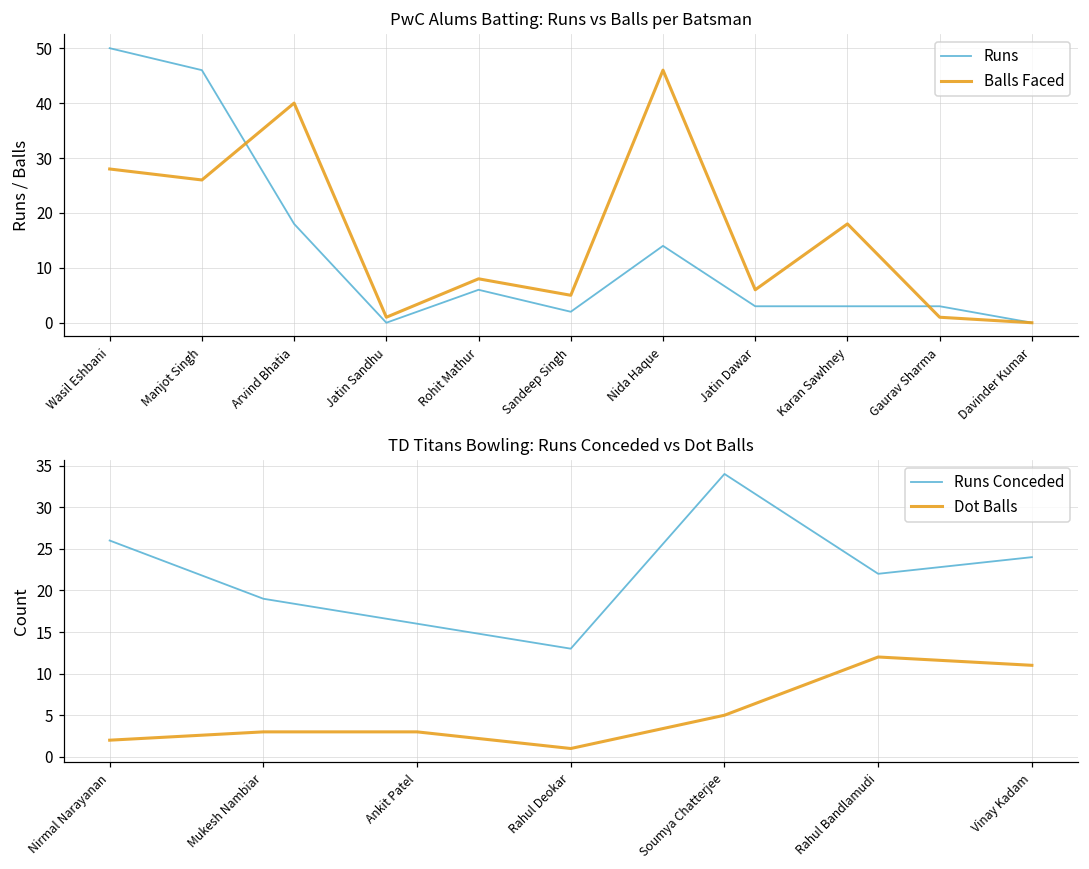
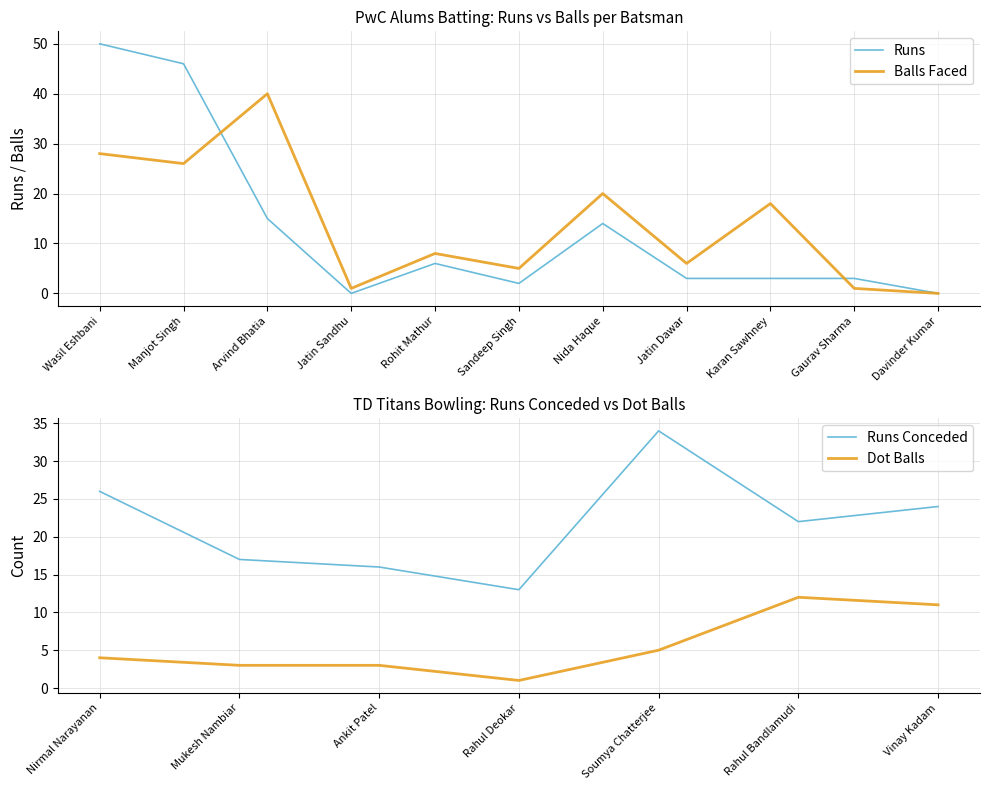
  {
    "PwC Alums Batting: Runs vs Balls per Batsman": {
      "Runs": {
        "Wasil Eshbani": 50,
        "Manjot Singh": 46,
-       "Arvind Bhatia": 18,
+       "Arvind Bhatia": 15,
        "Jatin Sandhu": 0,
        "Rohit Mathur": 6,
        "Sandeep Singh": 2,
        "Nida Haque": 14,
        "Jatin Dawar": 3,
        "Karan Sawhney": 3,
        "Gaurav Sharma": 3
      },
      "Balls Faced": {
        "Wasil Eshbani": 28,
        "Manjot Singh": 26,
        "Arvind Bhatia": 40,
        "Jatin Sandhu": 1,
        "Rohit Mathur": 8,
        "Sandeep Singh": 5,
-       "Nida Haque": 46,
+       "Nida Haque": 20,
        "Jatin Dawar": 6,
        "Karan Sawhney": 18,
        "Gaurav Sharma": 1
      }
    },
    "TD Titans Bowling: Runs Conceded vs Dot Balls": {
      "Runs Conceded": {
        "Nirmal Narayanan": 26,
-       "Mukesh Nambiar": 19,
+       "Mukesh Nambiar": 17,
        "Ankit Patel": 16,
        "Rahul Deokar": 13,
        "Soumya Chatterjee": 34,
        "Rahul Bandlamudi": 22,
        "Vinay Kadam": 24
      },
      "Dot Balls": {
-       "Nirmal Narayanan": 2,
+       "Nirmal Narayanan": 4,
        "Mukesh Nambiar": 3,
        "Ankit Patel": 3,
        "Rahul Deokar": 1,
        "Soumya Chatterjee": 5,
        "Rahul Bandlamudi": 12,
        "Vinay Kadam": 11
      }
    }
  }
